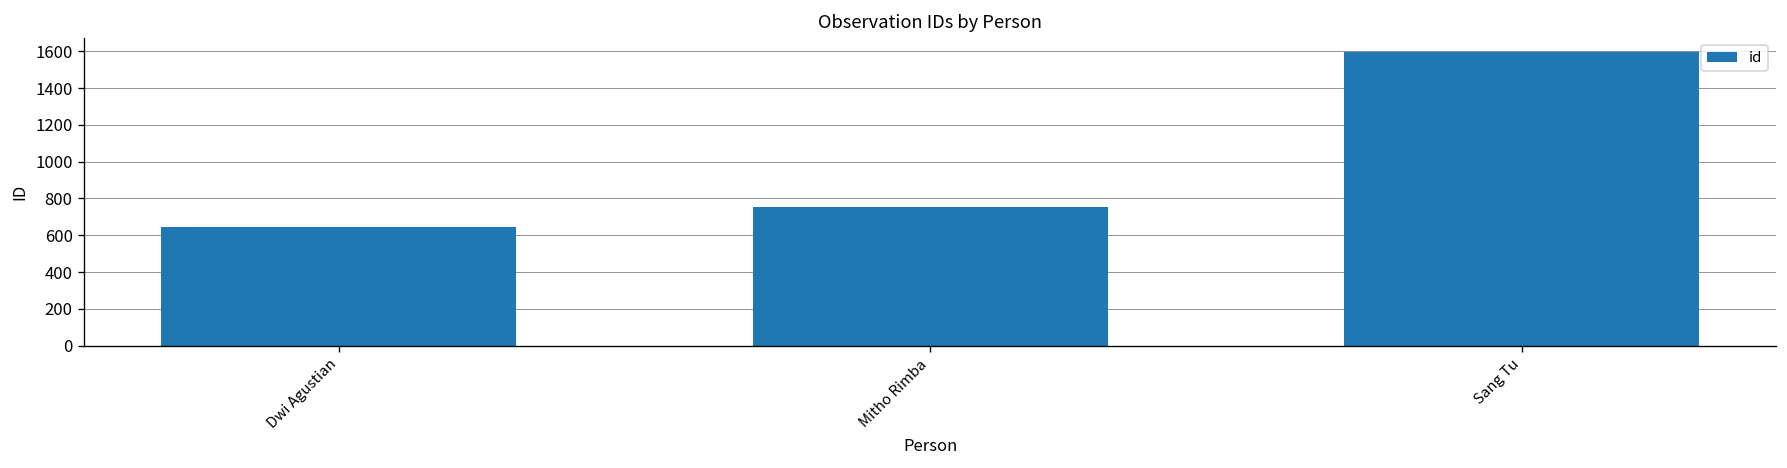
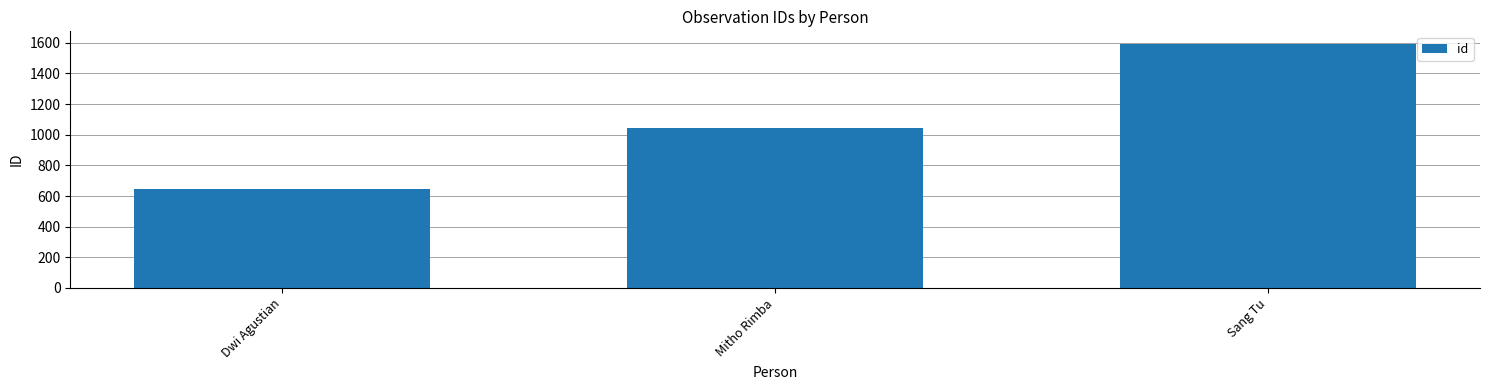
  {
    "Dwi Agustian": 650,
-   "Mitho Rimba": 760,
+   "Mitho Rimba": 1050,
    "Sang Tu": 1600
  }
